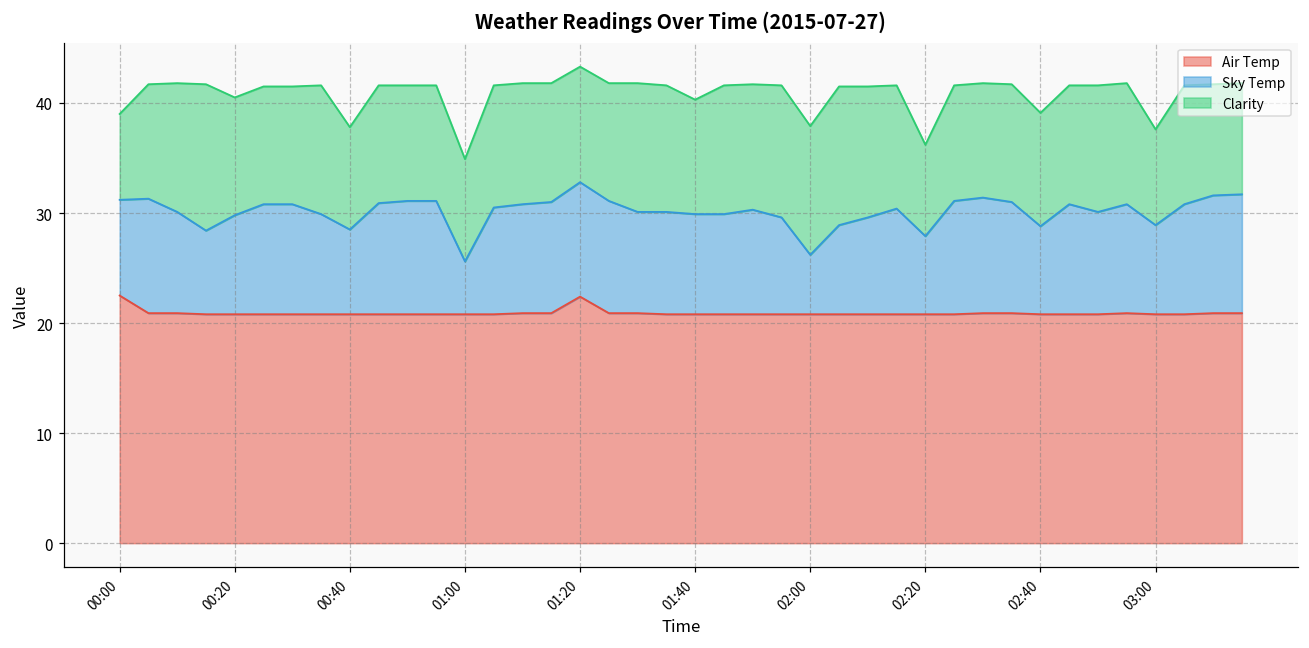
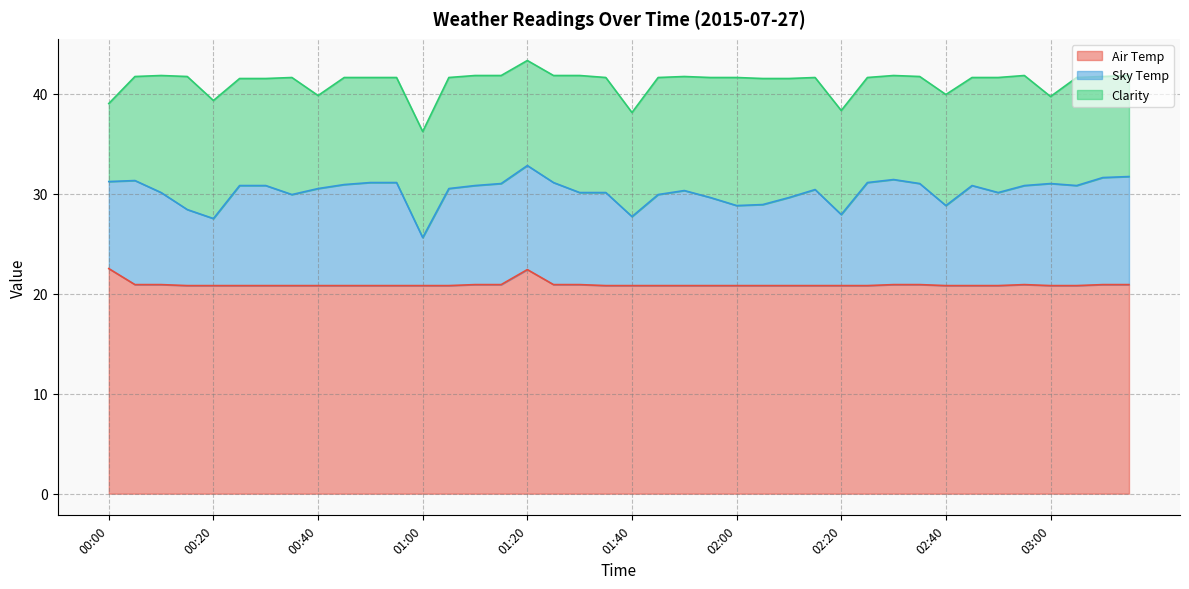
  {
    "Air Temp": {
      "00:00": 22.5,
      "00:20": 20.8,
      "00:40": 20.8,
      "01:00": 20.8,
      "01:20": 22.4,
      "01:40": 20.8,
      "02:00": 20.8,
      "02:20": 20.8,
      "02:40": 20.8,
      "03:00": 20.8
    },
    "Sky Temp": {
      "00:00": 8.7,
-     "00:20": 9.0,
-     "00:40": 7.7,
+     "00:20": 6.7,
+     "00:40": 9.7,
      "01:00": 4.8,
      "01:20": 10.4,
-     "01:40": 9.1,
-     "02:00": 5.4,
+     "01:40": 6.9,
+     "02:00": 8.0,
      "02:20": 7.1,
      "02:40": 8.0,
-     "03:00": 8.1
+     "03:00": 10.2
    },
    "Clarity": {
      "00:00": 7.8,
-     "00:20": 10.7,
+     "00:20": 11.8,
      "00:40": 9.3,
-     "01:00": 9.3,
+     "01:00": 10.6,
      "01:20": 10.5,
      "01:40": 10.4,
-     "02:00": 11.7,
-     "02:20": 8.3,
-     "02:40": 10.3,
+     "02:00": 12.8,
+     "02:20": 10.4,
+     "02:40": 11.1,
      "03:00": 8.7
    }
  }
